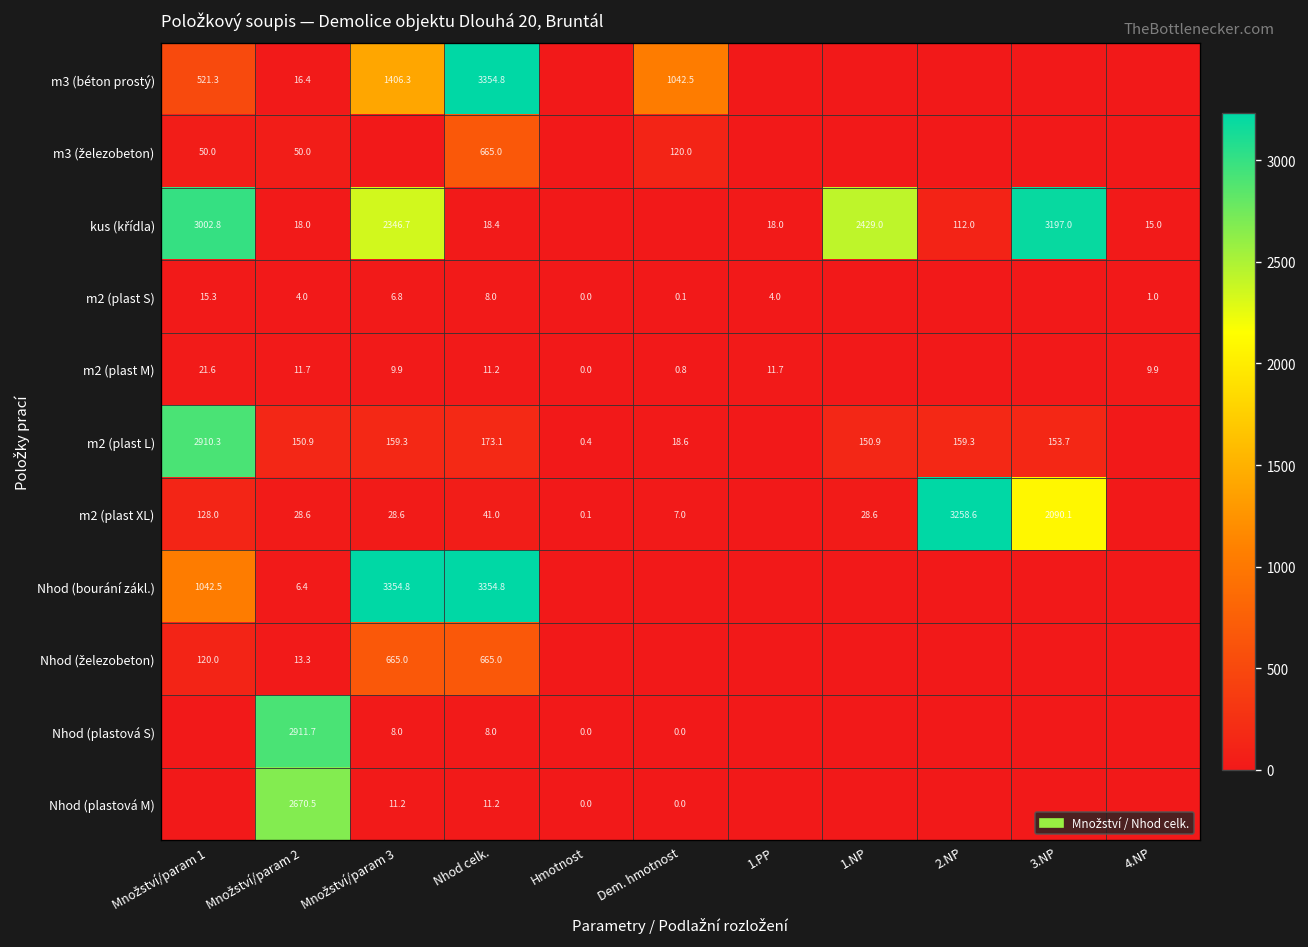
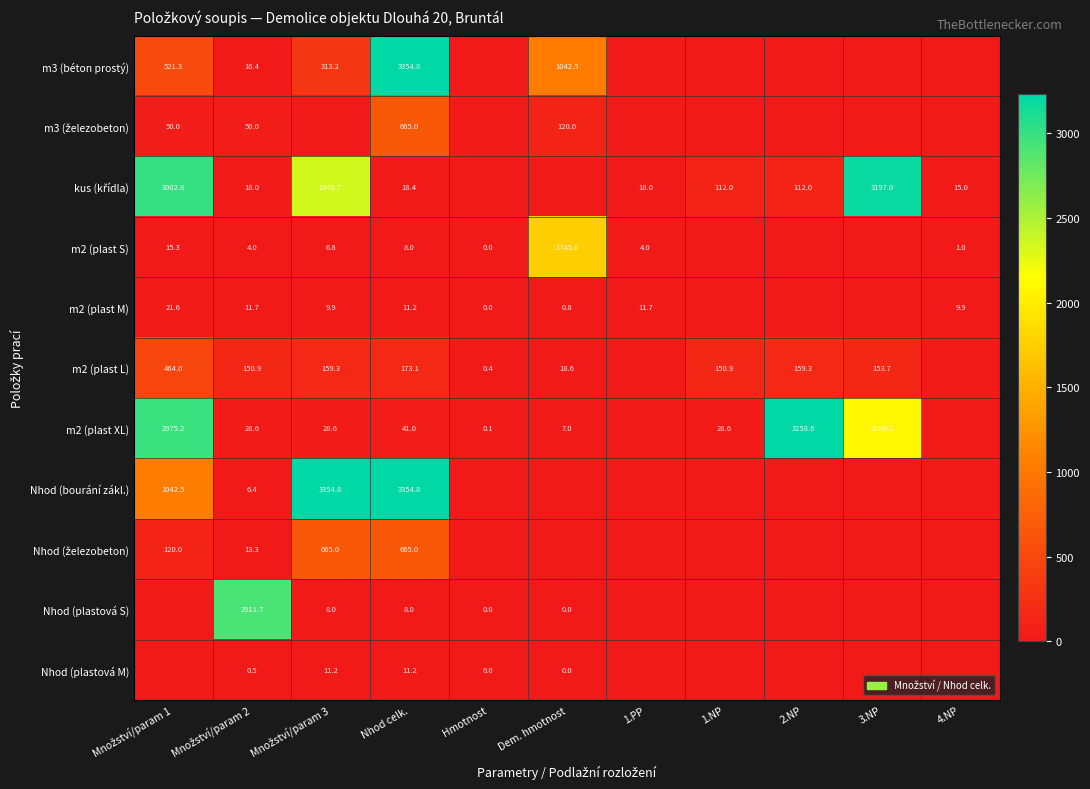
  {
    "m3 (béton prostý)": {
      "Množství/param 1": 521.3,
      "Množství/param 2": 16.4,
-     "Množství/param 3": 1406.3,
+     "Množství/param 3": 313.2,
      "Nhod celk.": 3354.8,
      "Dem. hmotnost": 1042.5
    },
    "m3 (železobeton)": {
      "Množství/param 1": 50.0,
      "Množství/param 2": 50.0,
      "Nhod celk.": 665.0,
      "Dem. hmotnost": 120.0
    },
    "kus (křídla)": {
      "Množství/param 1": 3002.8,
      "Množství/param 2": 18.0,
      "Množství/param 3": 2346.7,
      "Nhod celk.": 18.4,
      "1.PP": 18.0,
-     "1.NP": 2429.0,
+     "1.NP": 112.0,
      "2.NP": 112.0,
      "3.NP": 3197.0,
      "4.NP": 15.0
    },
    "m2 (plast S)": {
      "Množství/param 1": 15.3,
      "Množství/param 2": 4.0,
      "Množství/param 3": 6.8,
      "Nhod celk.": 8.0,
      "Hmotnost": 0.0,
-     "Dem. hmotnost": 0.1,
+     "Dem. hmotnost": 1745.0,
      "1.PP": 4.0,
      "4.NP": 1.0
    },
    "m2 (plast M)": {
      "Množství/param 1": 21.6,
      "Množství/param 2": 11.7,
      "Množství/param 3": 9.9,
      "Nhod celk.": 11.2,
      "Hmotnost": 0.0,
      "Dem. hmotnost": 0.8,
      "1.PP": 11.7,
      "4.NP": 9.9
    },
    "m2 (plast L)": {
-     "Množství/param 1": 2910.3,
+     "Množství/param 1": 464.0,
      "Množství/param 2": 150.9,
      "Množství/param 3": 159.3,
      "Nhod celk.": 173.1,
      "Hmotnost": 0.4,
      "Dem. hmotnost": 18.6,
      "1.NP": 150.9,
      "2.NP": 159.3,
      "3.NP": 153.7
    },
    "m2 (plast XL)": {
-     "Množství/param 1": 128.0,
+     "Množství/param 1": 2975.2,
      "Množství/param 2": 28.6,
      "Množství/param 3": 28.6,
      "Nhod celk.": 41.0,
      "Hmotnost": 0.1,
      "Dem. hmotnost": 7.0,
      "1.NP": 28.6,
      "2.NP": 3258.6,
      "3.NP": 2090.1
    },
    "Nhod (bourání zákl.)": {
      "Množství/param 1": 1042.5,
      "Množství/param 2": 6.4,
      "Množství/param 3": 3354.8,
      "Nhod celk.": 3354.8
    },
    "Nhod (železobeton)": {
      "Množství/param 1": 120.0,
      "Množství/param 2": 13.3,
      "Množství/param 3": 665.0,
      "Nhod celk.": 665.0
    },
    "Nhod (plastová S)": {
      "Množství/param 2": 2911.7,
      "Množství/param 3": 8.0,
      "Nhod celk.": 8.0,
      "Hmotnost": 0.0,
      "Dem. hmotnost": 0.0
    },
    "Nhod (plastová M)": {
-     "Množství/param 2": 2670.5,
+     "Množství/param 2": 0.5,
      "Množství/param 3": 11.2,
      "Nhod celk.": 11.2,
      "Hmotnost": 0.0,
      "Dem. hmotnost": 0.0
    }
  }
